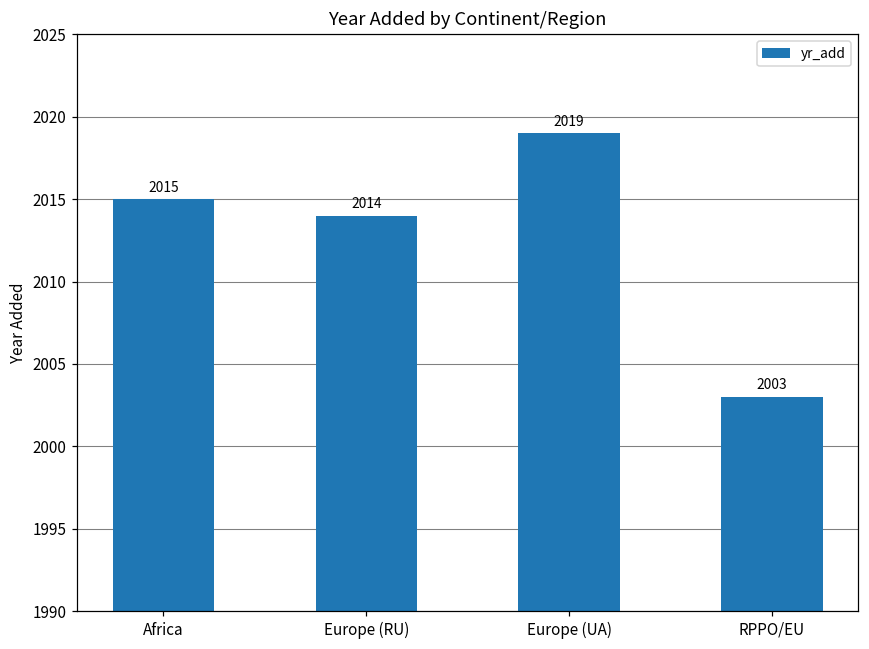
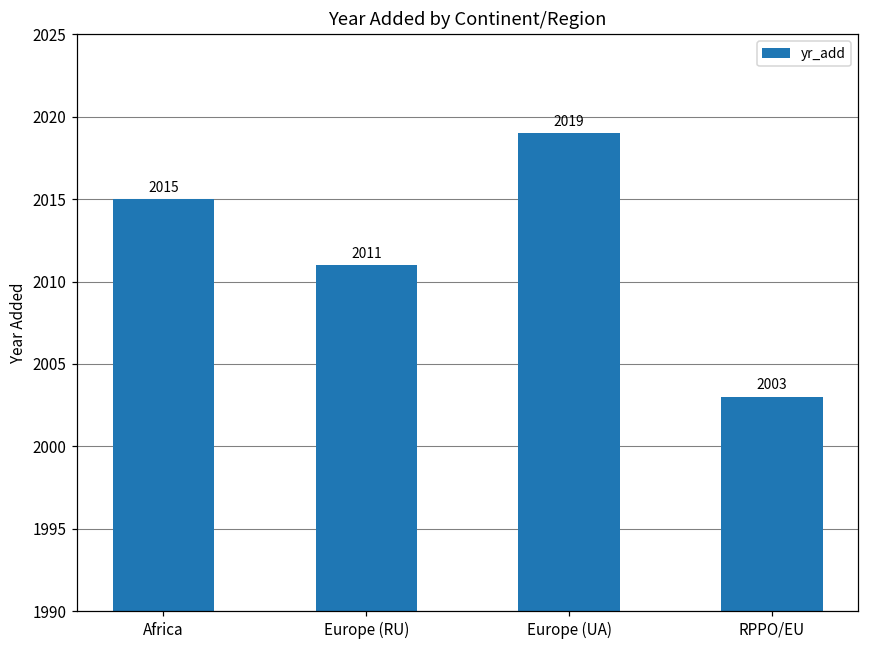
  {
    "Africa": 2015,
-   "Europe (RU)": 2014,
+   "Europe (RU)": 2011,
    "Europe (UA)": 2019,
    "RPPO/EU": 2003
  }
